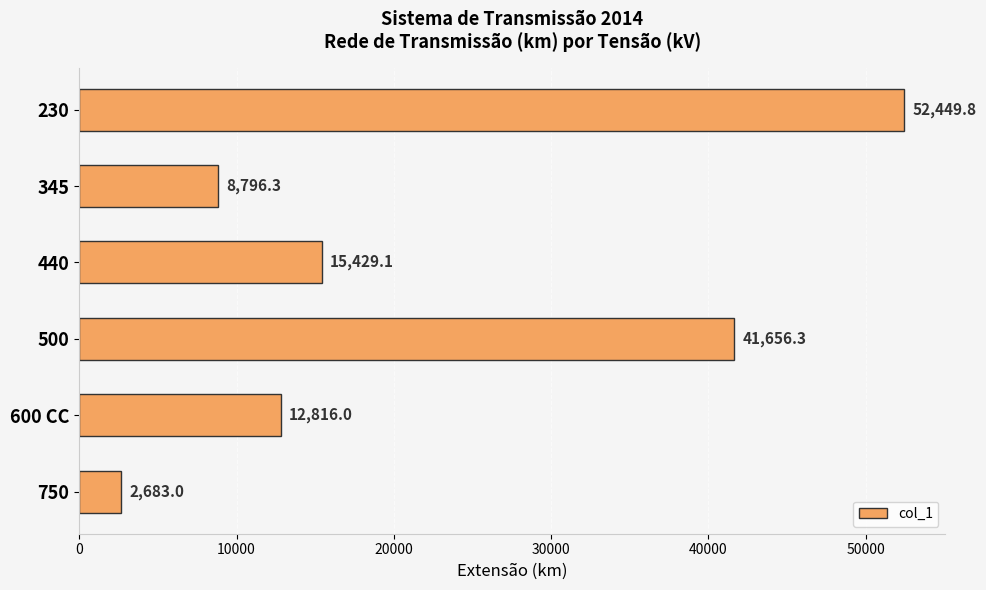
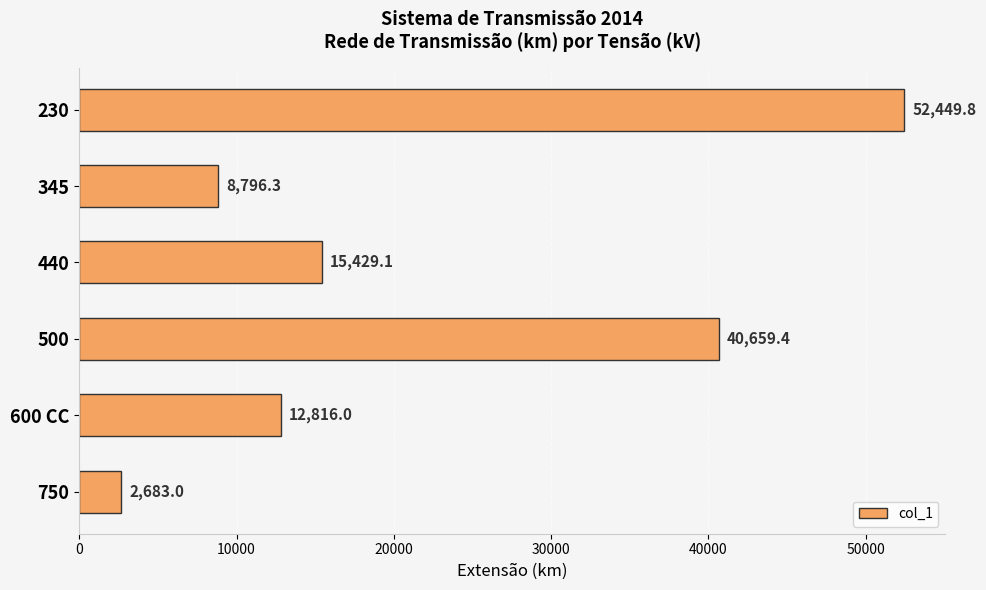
  {
    "230": "52,449.8",
    "345": "8,796.3",
    "440": "15,429.1",
-   "500": "41,656.3",
+   "500": "40,659.4",
    "600 CC": "12,816.0",
    "750": "2,683.0"
  }
